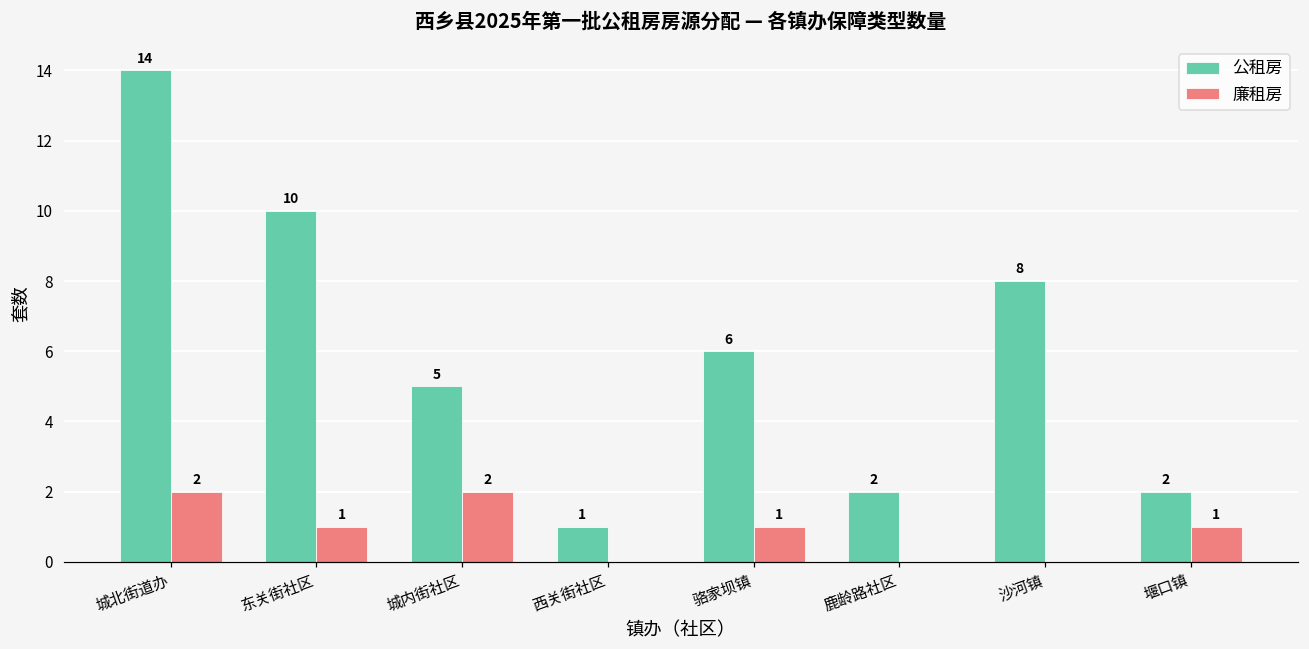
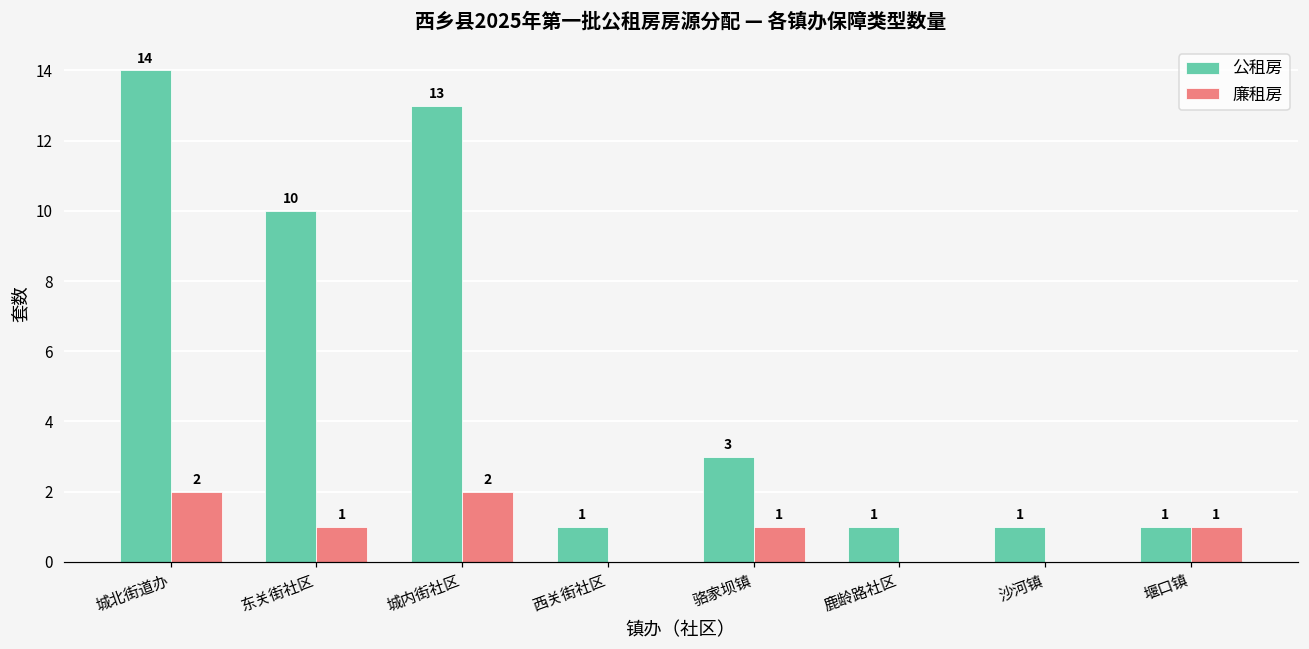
  {
    "公租房": {
      "城北街道办": 14,
      "东关街社区": 10,
-     "城内街社区": 5,
+     "城内街社区": 13,
      "西关街社区": 1,
-     "骆家坝镇": 6,
-     "鹿龄路社区": 2,
-     "沙河镇": 8,
-     "堰口镇": 2
+     "骆家坝镇": 3,
+     "鹿龄路社区": 1,
+     "沙河镇": 1,
+     "堰口镇": 1
    },
    "廉租房": {
      "城北街道办": 2,
      "东关街社区": 1,
      "城内街社区": 2,
      "骆家坝镇": 1,
      "堰口镇": 1
    }
  }
